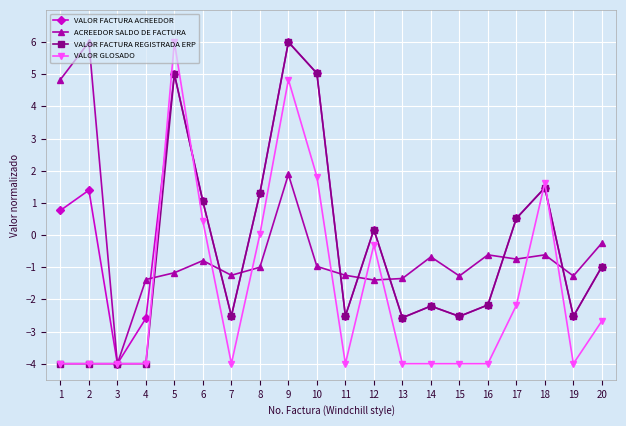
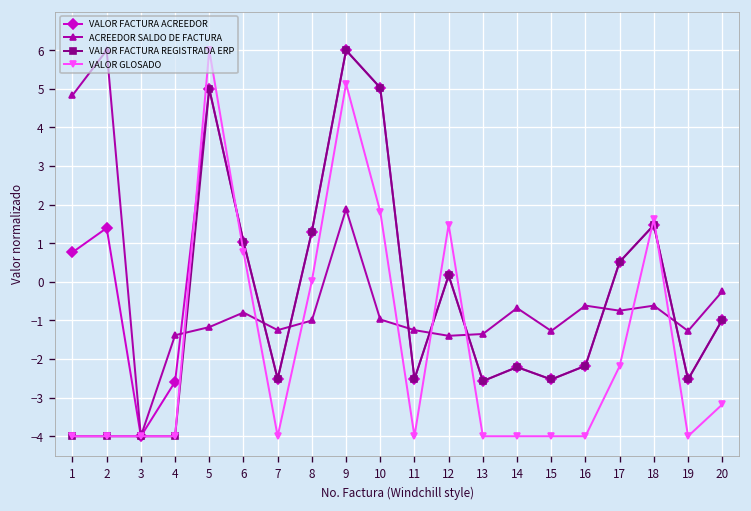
  {
    "VALOR GLOSADO": {
-     "6": 0.4,
+     "6": 0.8,
      "7": -4.0,
      "8": 0.0,
-     "9": 4.8,
+     "9": 5.1,
      "10": 1.8,
      "11": -4.0,
-     "12": -0.3,
+     "12": 1.5,
      "13": -4.0,
      "14": -4.0,
      "15": -4.0,
      "16": -4.0,
      "17": -2.2,
      "18": 1.6,
      "19": -4.0,
-     "20": -2.7
+     "20": -3.2
    }
  }
